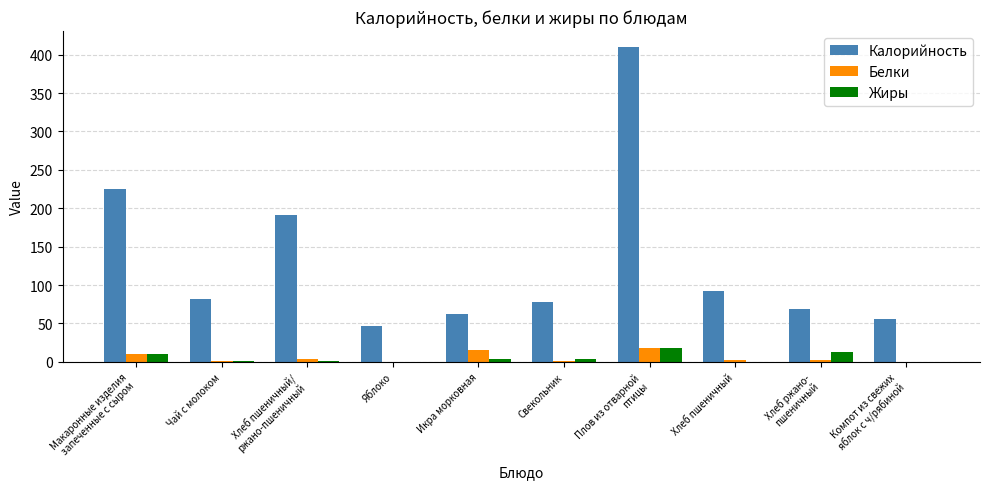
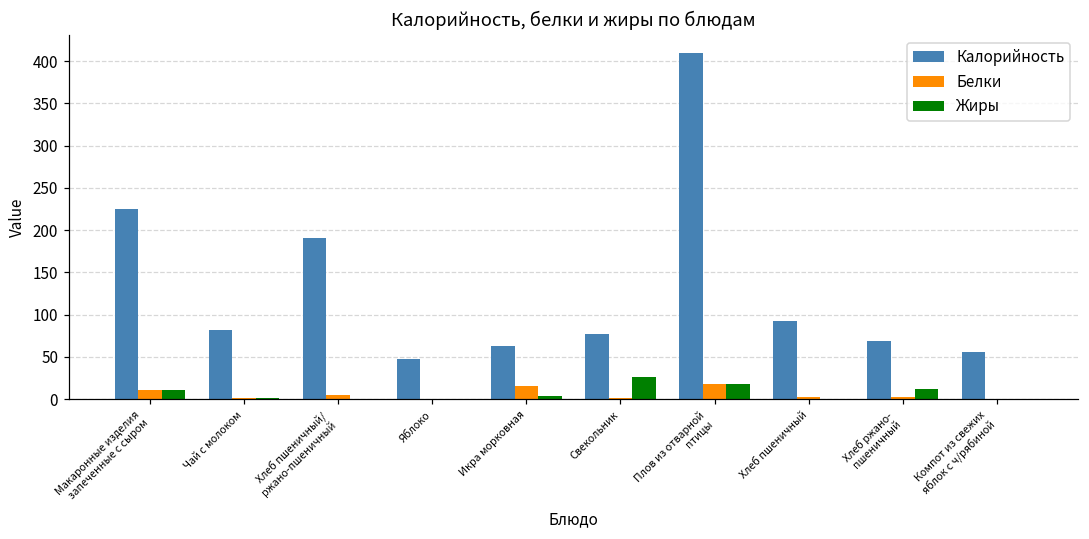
  {
    "Калорийность": {
      "Макаронные изделия запеченные с сыром": 230,
      "Чай с молоком": 80,
      "Хлеб пшеничный/ ржано-пшеничный": 190,
      "Яблоко": 50,
      "Икра морковная": 60,
      "Свекольник": 80,
      "Плов из отварной птицы": 410,
      "Хлеб пшеничный": 90,
      "Хлеб ржано- пшеничный": 70,
      "Компот из свежих яблок с ч/рябиной": 60
    },
    "Белки": {
      "Макаронные изделия запеченные с сыром": 10,
      "Хлеб пшеничный/ ржано-пшеничный": 0,
      "Яблоко": 0,
      "Икра морковная": 20,
      "Плов из отварной птицы": 20,
      "Компот из свежих яблок с ч/рябиной": 0
    },
    "Жиры": {
      "Макаронные изделия запеченные с сыром": 10,
      "Яблоко": 0,
      "Икра морковная": 0,
-     "Свекольник": 0,
+     "Свекольник": 30,
      "Плов из отварной птицы": 20,
      "Хлеб ржано- пшеничный": 10,
      "Компот из свежих яблок с ч/рябиной": 0
    }
  }
